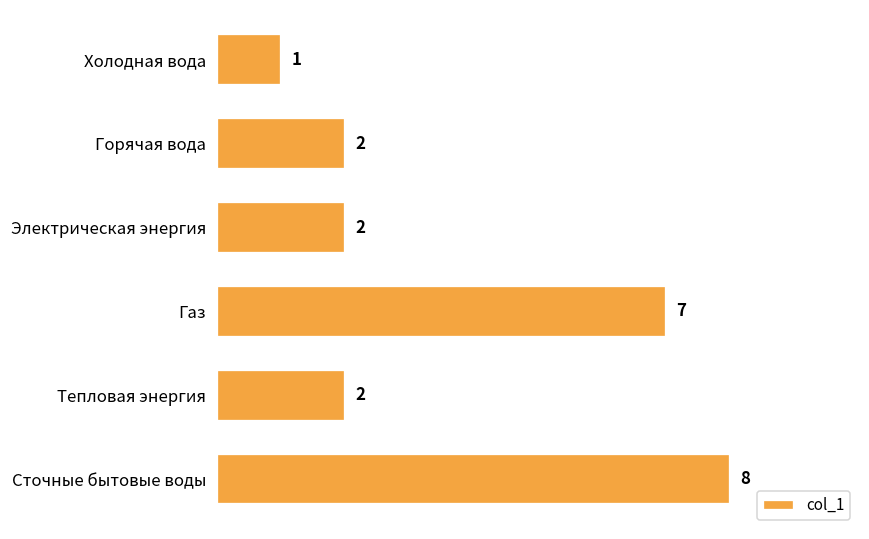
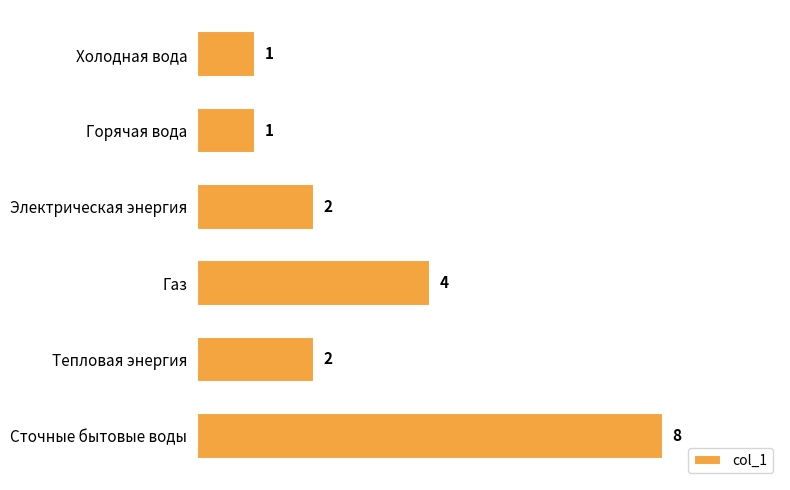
  {
    "Холодная вода": 1,
-   "Горячая вода": 2,
+   "Горячая вода": 1,
    "Электрическая энергия": 2,
-   "Газ": 7,
+   "Газ": 4,
    "Тепловая энергия": 2,
    "Сточные бытовые воды": 8
  }
